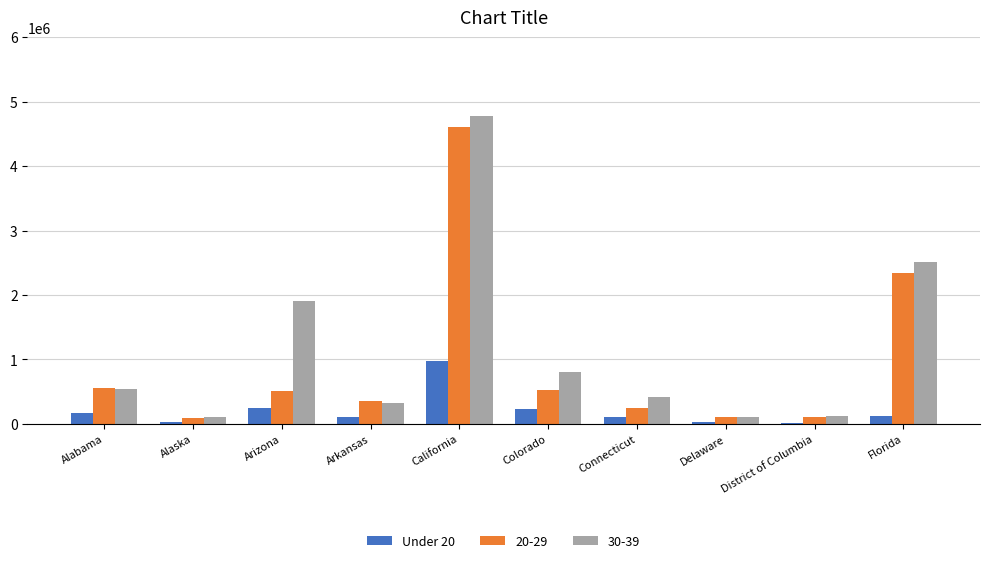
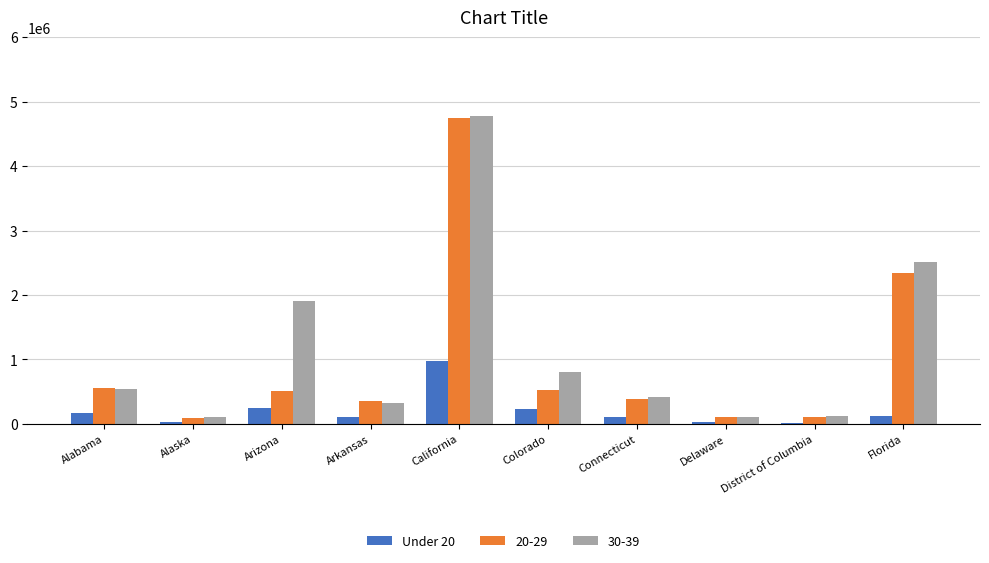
  {
    "Under 20": {
      "Alabama": 200000,
      "Arizona": 200000,
      "Arkansas": 100000,
      "California": 1000000,
      "Colorado": 200000,
      "Connecticut": 100000,
      "Florida": 100000
    },
    "20-29": {
      "Alabama": 600000,
      "Alaska": 100000,
      "Arizona": 500000,
      "Arkansas": 300000,
-     "California": 4600000,
+     "California": 4700000,
      "Colorado": 500000,
-     "Connecticut": 200000,
+     "Connecticut": 400000,
      "Delaware": 100000,
      "District of Columbia": 100000,
      "Florida": 2300000
    },
    "30-39": {
      "Alabama": 500000,
      "Alaska": 100000,
      "Arizona": 1900000,
      "Arkansas": 300000,
      "California": 4800000,
      "Colorado": 800000,
      "Connecticut": 400000,
      "Delaware": 100000,
      "District of Columbia": 100000,
      "Florida": 2500000
    }
  }
